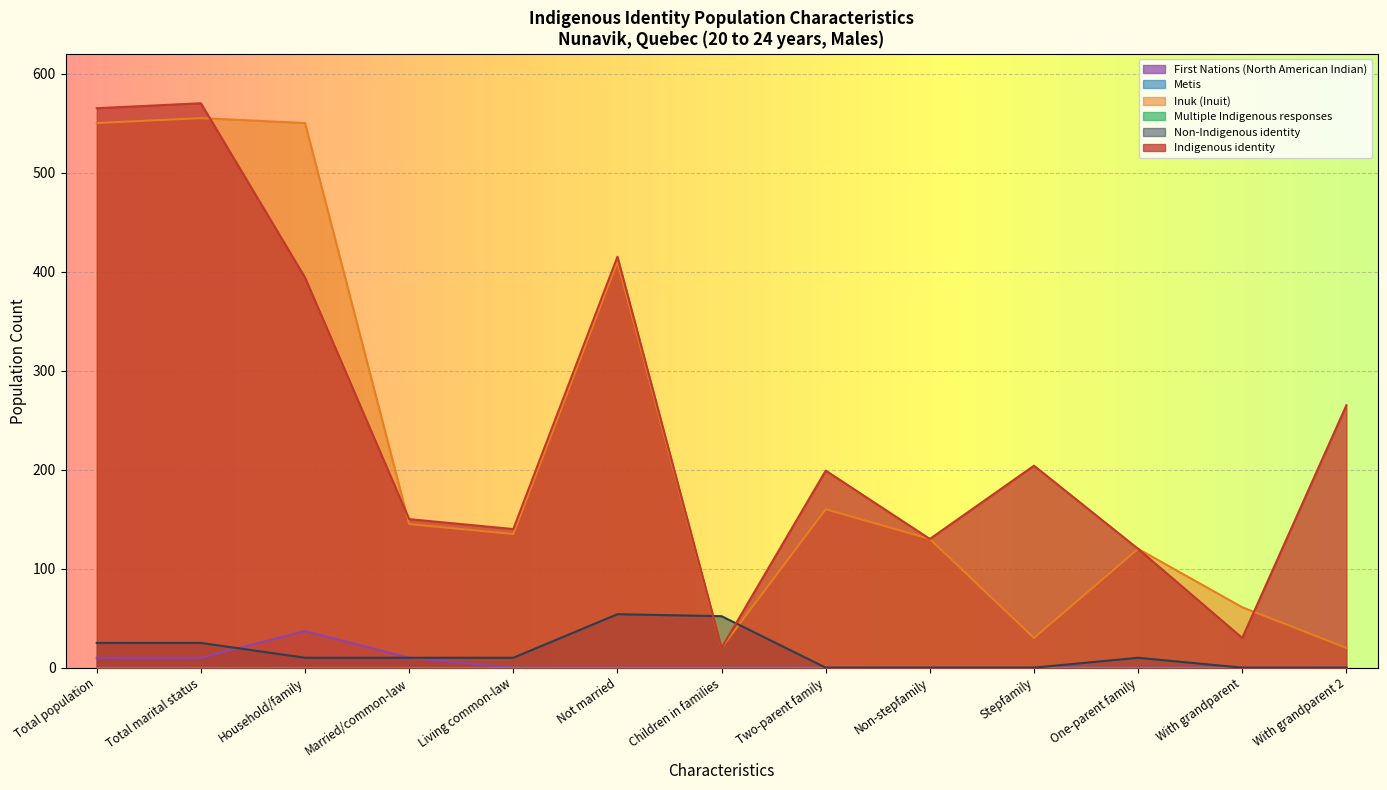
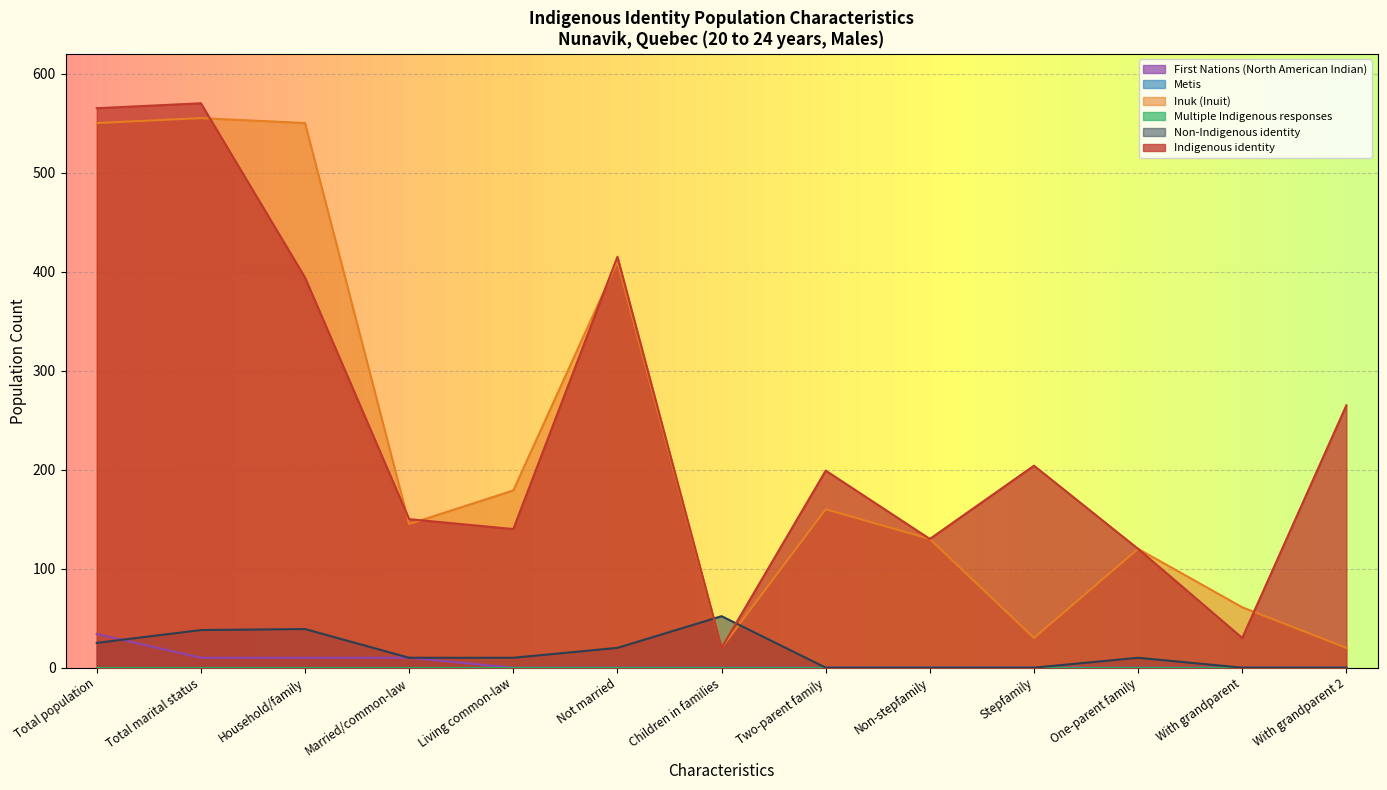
  {
    "First Nations (North American Indian)": {
-     "Total population": 10,
+     "Total population": 30,
      "Total marital status": 10,
-     "Household/family": 40
+     "Household/family": 10
    },
    "Multiple Indigenous responses": {
      "Total population": 0,
      "Total marital status": 0,
      "Household/family": 0,
      "Married/common-law": 0
    },
    "Inuk (Inuit)": {
      "Total population": 550,
      "Total marital status": 560,
      "Household/family": 550,
      "Married/common-law": 150,
-     "Living common-law": 140,
+     "Living common-law": 180,
      "Not married": 410,
      "Two-parent family": 160,
      "Stepfamily": 30,
      "With grandparent": 60,
      "With grandparent 2": 20
    },
    "Non-Indigenous identity": {
      "Total population": 30,
-     "Total marital status": 30,
-     "Household/family": 10,
+     "Total marital status": 40,
+     "Household/family": 40,
      "Living common-law": 10,
-     "Not married": 50,
+     "Not married": 20,
      "Children in families": 50,
      "One-parent family": 10
    },
    "Indigenous identity": {
      "Total population": 570,
      "Total marital status": 570,
      "Household/family": 390,
      "Married/common-law": 150,
      "Living common-law": 140,
      "Not married": 420,
      "Two-parent family": 200,
      "Stepfamily": 200,
      "With grandparent": 30,
      "With grandparent 2": 270
    }
  }
